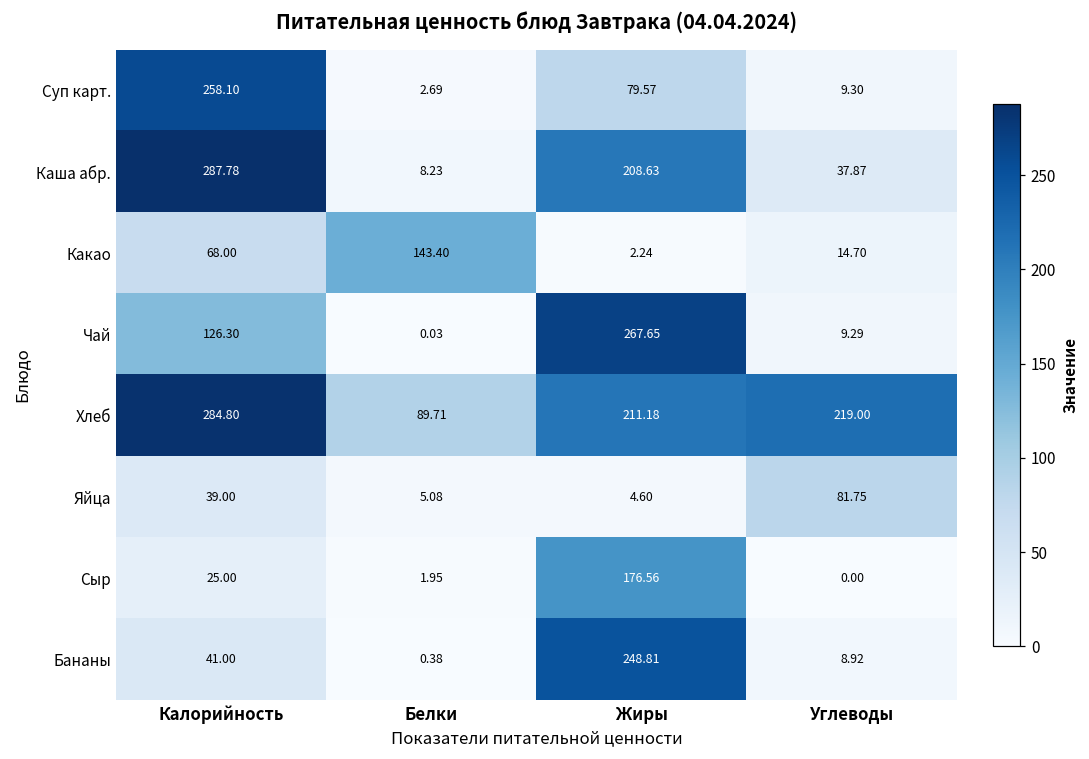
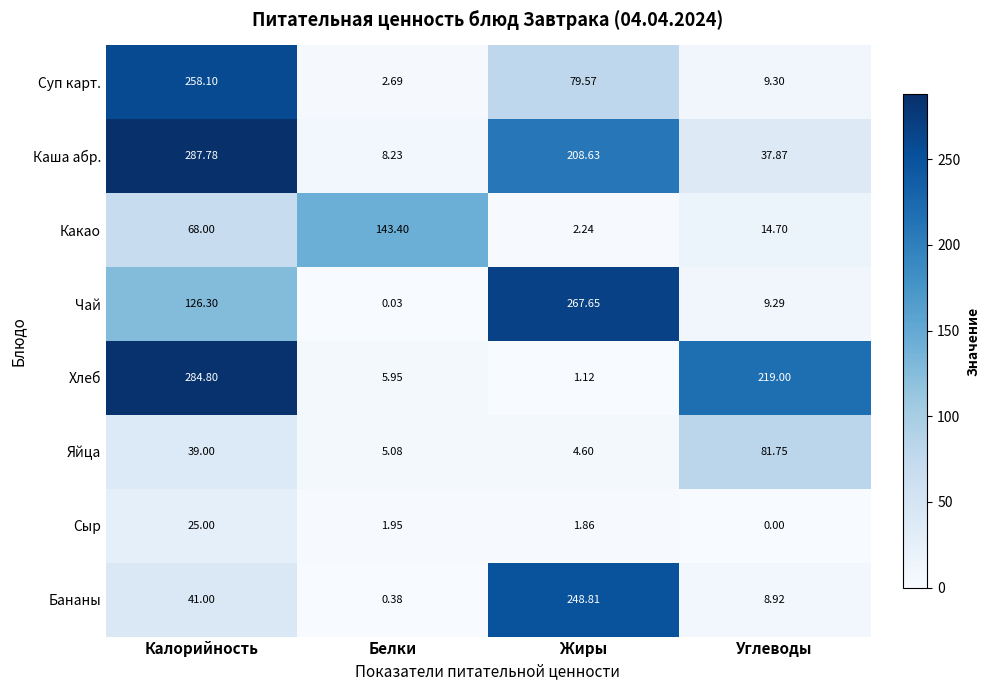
  {
    "Суп карт.": {
      "Калорийность": 258.10,
      "Белки": 2.69,
      "Жиры": 79.57,
      "Углеводы": 9.30
    },
    "Каша абр.": {
      "Калорийность": 287.78,
      "Белки": 8.23,
      "Жиры": 208.63,
      "Углеводы": 37.87
    },
    "Какао": {
      "Калорийность": 68.00,
      "Белки": 143.40,
      "Жиры": 2.24,
      "Углеводы": 14.70
    },
    "Чай": {
      "Калорийность": 126.30,
      "Белки": 0.03,
      "Жиры": 267.65,
      "Углеводы": 9.29
    },
    "Хлеб": {
      "Калорийность": 284.80,
-     "Белки": 89.71,
-     "Жиры": 211.18,
+     "Белки": 5.95,
+     "Жиры": 1.12,
      "Углеводы": 219.00
    },
    "Яйца": {
      "Калорийность": 39.00,
      "Белки": 5.08,
      "Жиры": 4.60,
      "Углеводы": 81.75
    },
    "Сыр": {
      "Калорийность": 25.00,
      "Белки": 1.95,
-     "Жиры": 176.56,
+     "Жиры": 1.86,
      "Углеводы": 0.00
    },
    "Бананы": {
      "Калорийность": 41.00,
      "Белки": 0.38,
      "Жиры": 248.81,
      "Углеводы": 8.92
    }
  }
